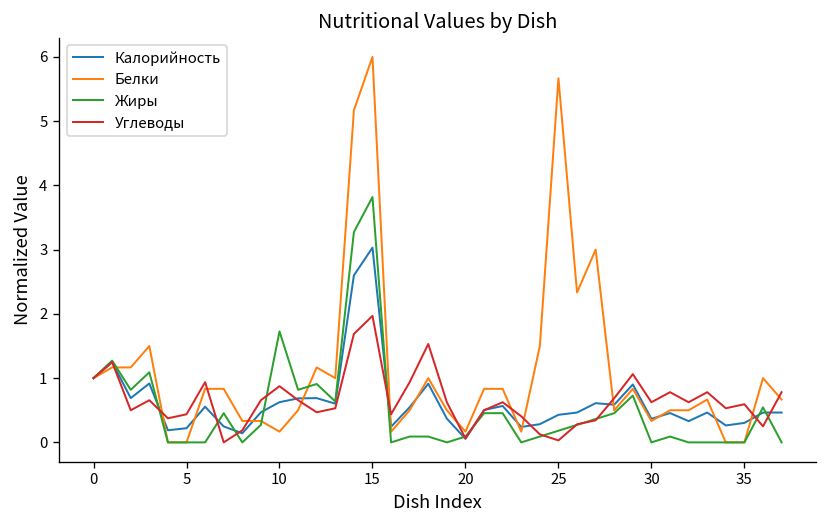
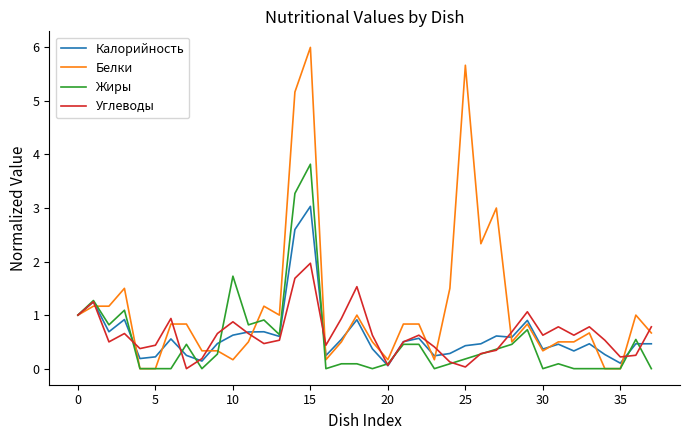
  {
    "Калорийность": {
      "5": 0.2,
      "10": 0.6,
      "15": 3.0,
      "25": 0.4,
-     "35": 0.3
+     "35": 0.1
    },
    "Белки": {
      "10": 0.2,
      "15": 6.0,
      "20": 0.2,
      "25": 5.7
    },
    "Жиры": {
      "10": 1.7,
      "15": 3.8,
      "25": 0.2,
      "30": 0.0
    },
    "Углеводы": {
      "5": 0.4,
      "10": 0.9,
      "15": 2.0,
      "25": 0.0,
      "30": 0.6,
-     "35": 0.6
+     "35": 0.2
    }
  }
